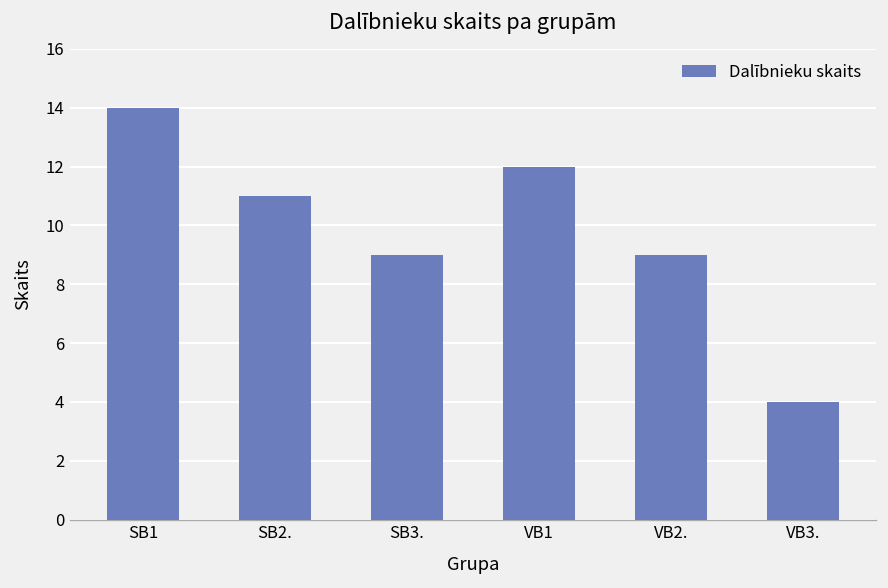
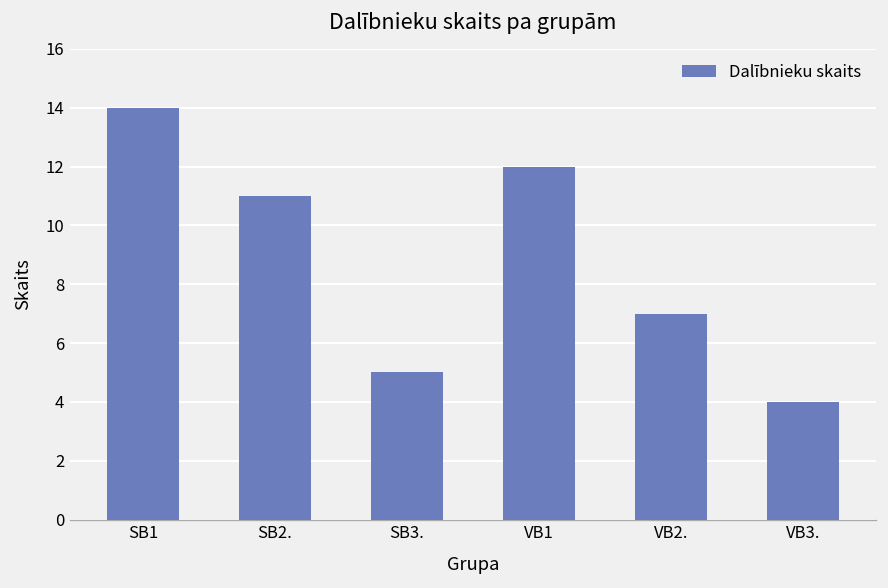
  {
    "SB1": 14,
    "SB2.": 11,
-   "SB3.": 9,
+   "SB3.": 5,
    "VB1": 12,
-   "VB2.": 9,
+   "VB2.": 7,
    "VB3.": 4
  }
